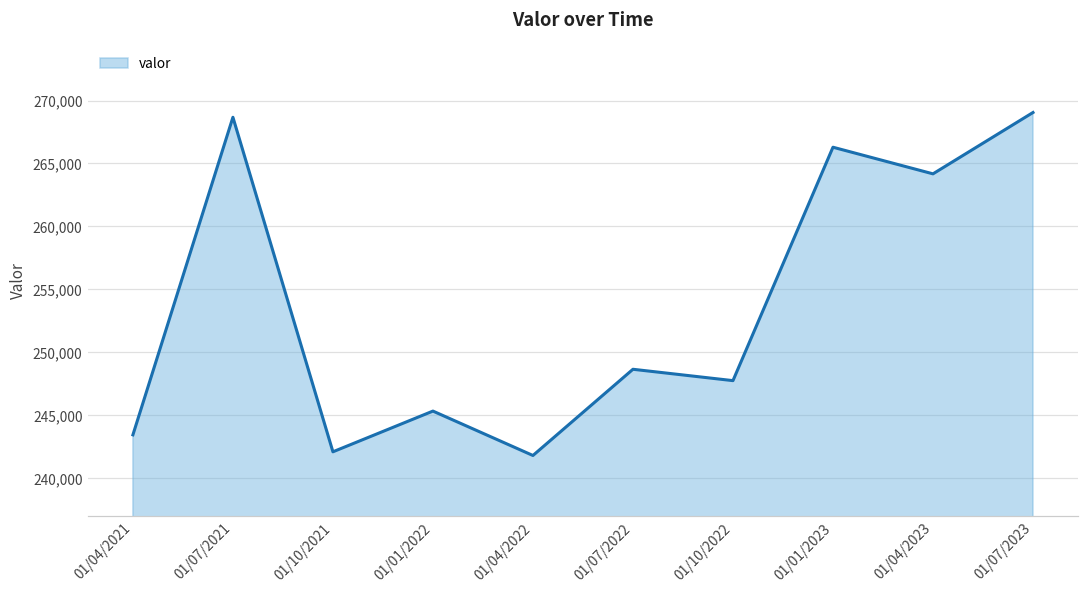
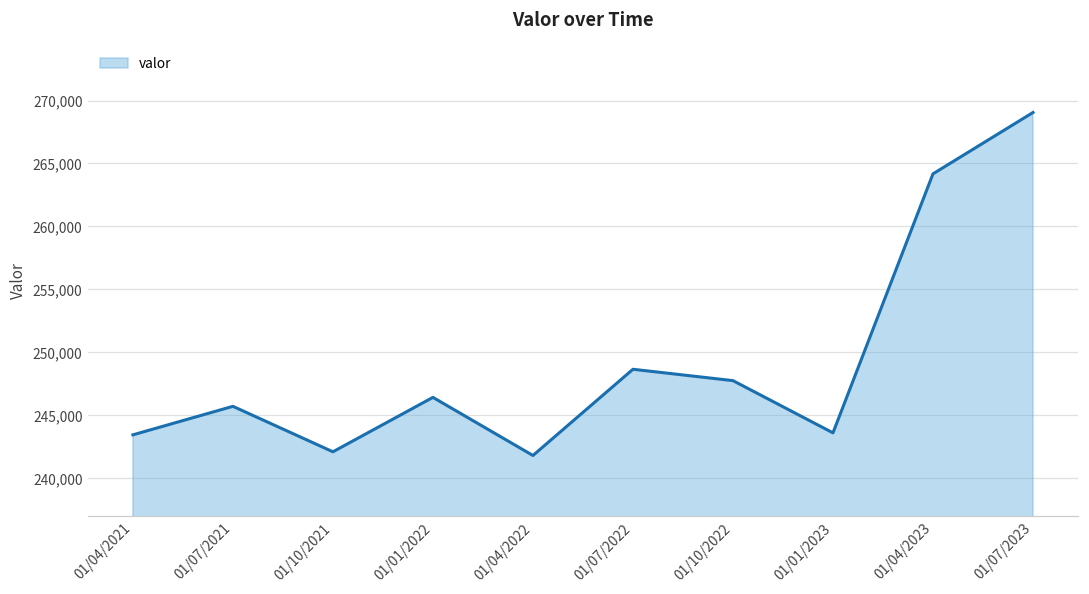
  {
    "01/04/2021": "243,500",
-   "01/07/2021": "268,700",
+   "01/07/2021": "245,700",
    "01/10/2021": "242,100",
-   "01/01/2022": "245,300",
+   "01/01/2022": "246,400",
    "01/04/2022": "241,800",
    "01/07/2022": "248,700",
    "01/10/2022": "247,800",
-   "01/01/2023": "266,300",
+   "01/01/2023": "243,600",
    "01/04/2023": "264,200",
    "01/07/2023": "269,000"
  }
